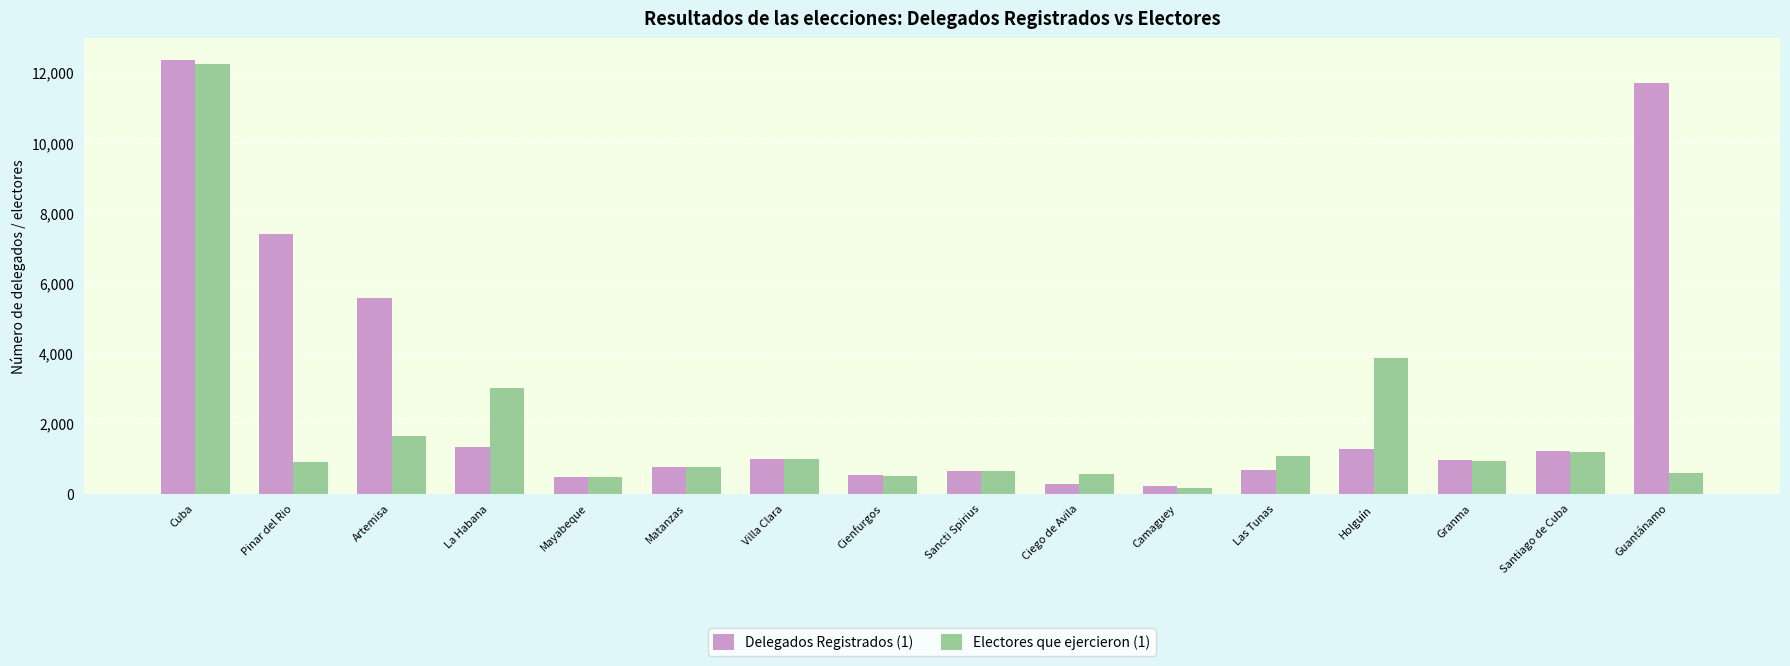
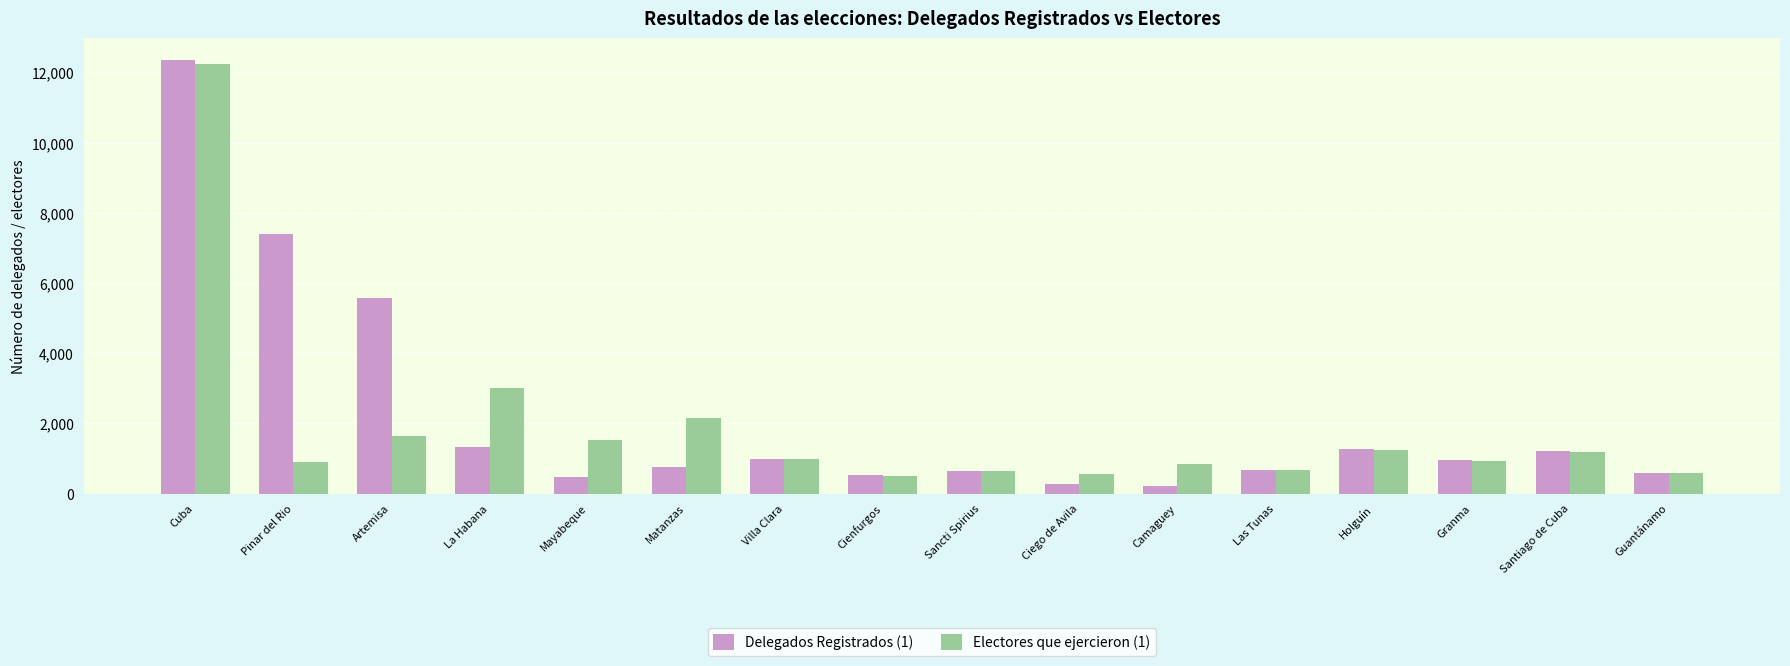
  {
    "Delegados Registrados (1)": {
      "Cuba": "12,400",
      "Pinar del Rio": "7,400",
      "Artemisa": "5,600",
      "La Habana": "1,300",
      "Mayabeque": "500",
      "Matanzas": "800",
      "Villa Clara": "1,000",
      "Cienfurgos": "500",
      "Sancti Spirius": "600",
      "Ciego de Avila": "300",
      "Camaguey": "200",
      "Las Tunas": "700",
      "Holguín": "1,300",
      "Granma": "900",
      "Santiago de Cuba": "1,200",
-     "Guantánamo": "11,700"
+     "Guantánamo": "600"
    },
    "Electores que ejercieron (1)": {
      "Cuba": "12,200",
      "Pinar del Rio": "900",
      "Artemisa": "1,600",
      "La Habana": "3,000",
-     "Mayabeque": "500",
-     "Matanzas": "800",
+     "Mayabeque": "1,500",
+     "Matanzas": "2,100",
      "Villa Clara": "1,000",
      "Cienfurgos": "500",
      "Sancti Spirius": "600",
      "Ciego de Avila": "500",
-     "Camaguey": "200",
-     "Las Tunas": "1,100",
-     "Holguín": "3,900",
+     "Camaguey": "900",
+     "Las Tunas": "700",
+     "Holguín": "1,200",
      "Granma": "900",
      "Santiago de Cuba": "1,200",
      "Guantánamo": "600"
    }
  }
